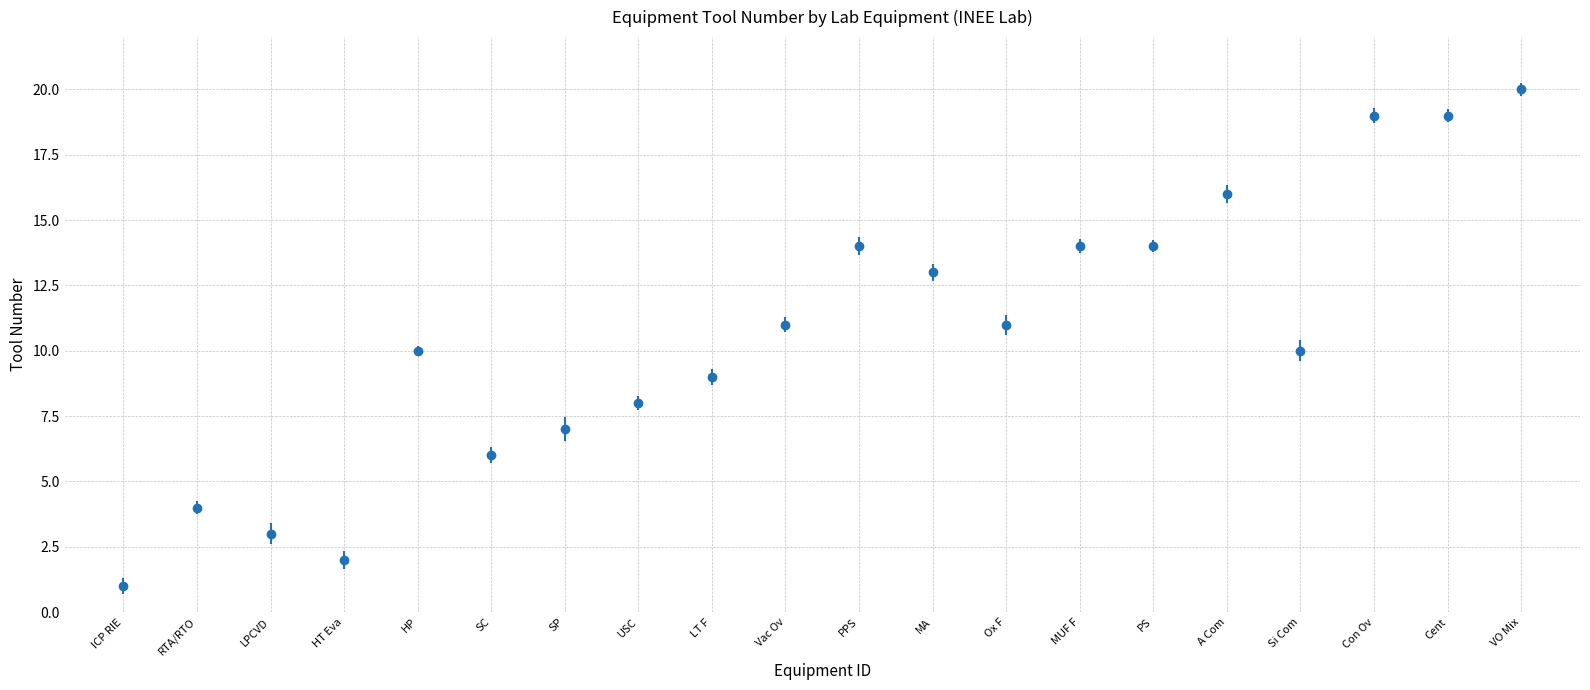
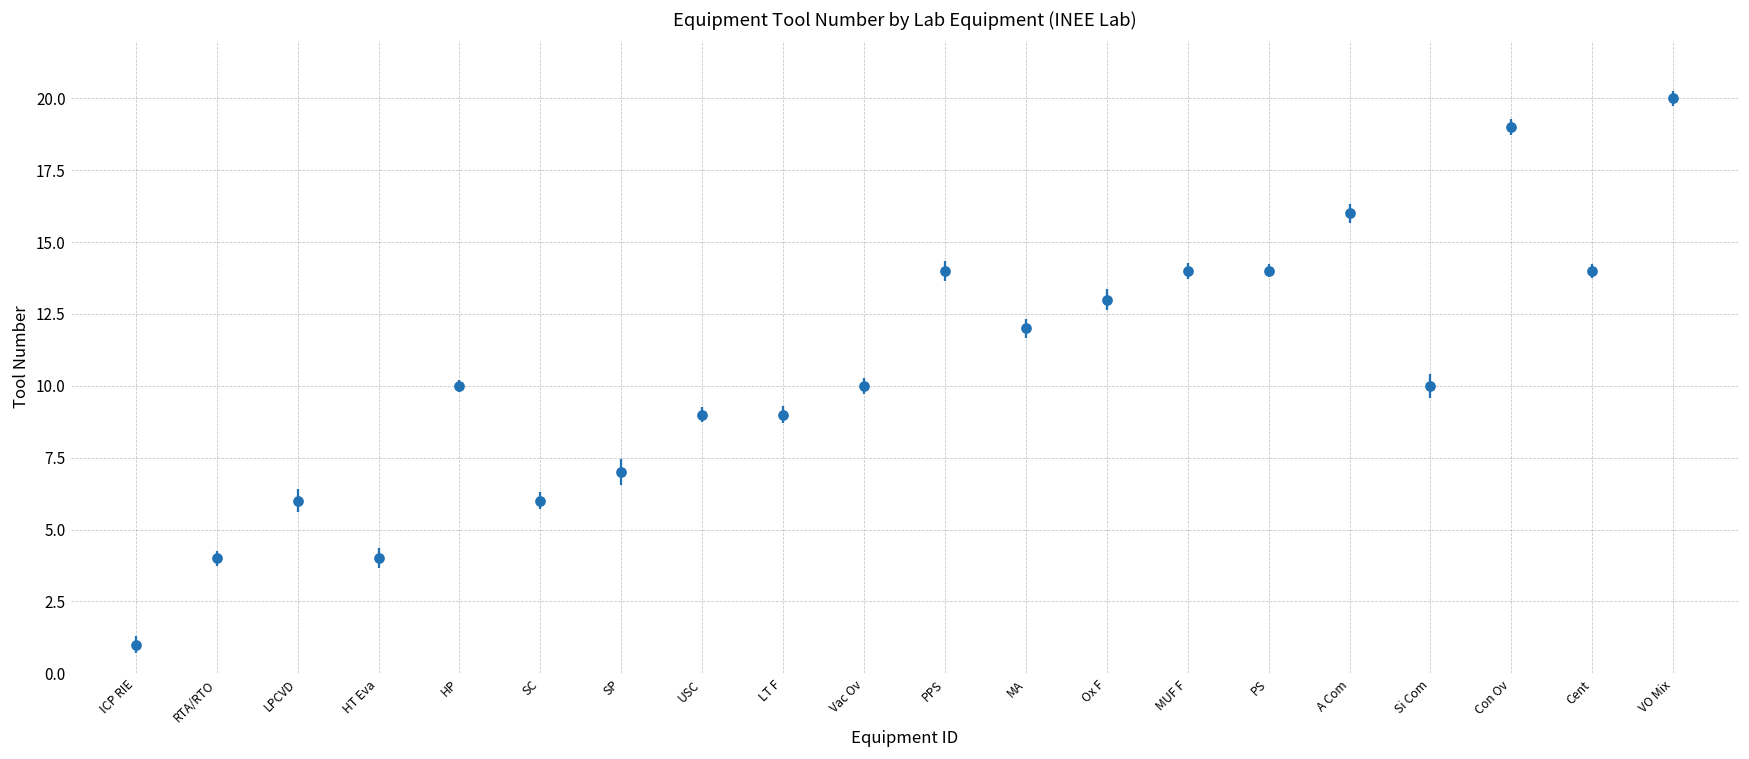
  {
    "ICP RIE": 1,
    "RTA/RTO": 4,
-   "LPCVD": 3,
-   "HT Eva": 2,
+   "LPCVD": 6,
+   "HT Eva": 4,
    "HP": 10,
    "SC": 6,
    "SP": 7,
-   "USC": 8,
+   "USC": 9,
    "LT F": 9,
-   "Vac Ov": 11,
+   "Vac Ov": 10,
    "PPS": 14,
-   "MA": 13,
-   "Ox F": 11,
+   "MA": 12,
+   "Ox F": 13,
    "MUF F": 14,
    "PS": 14,
    "A Com": 16,
    "Si Com": 10,
    "Con Ov": 19,
-   "Cent": 19,
+   "Cent": 14,
    "VO Mix": 20
  }
